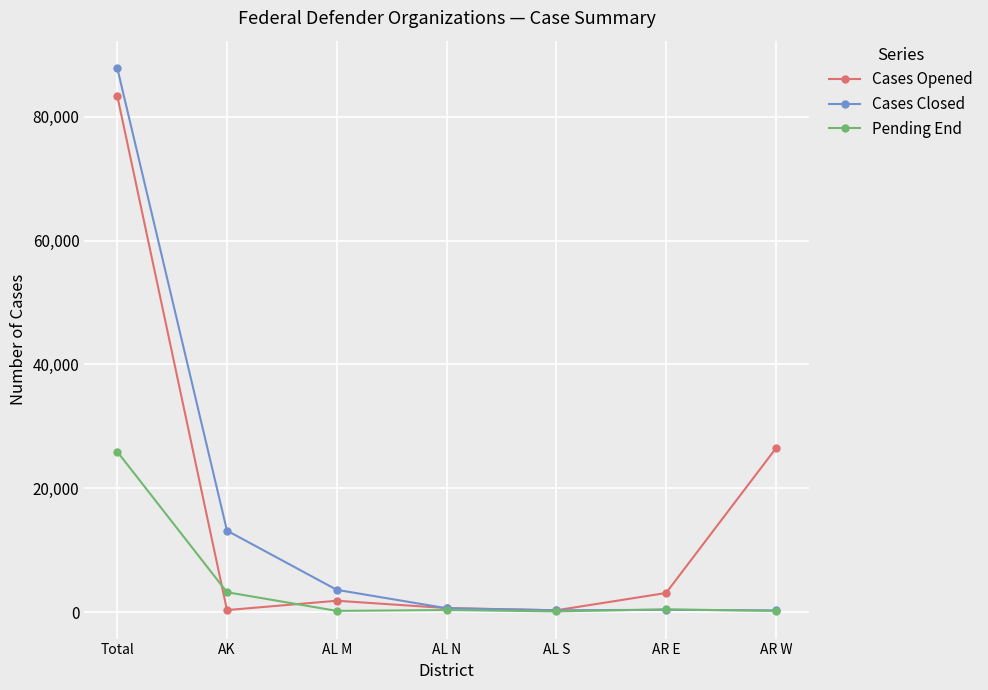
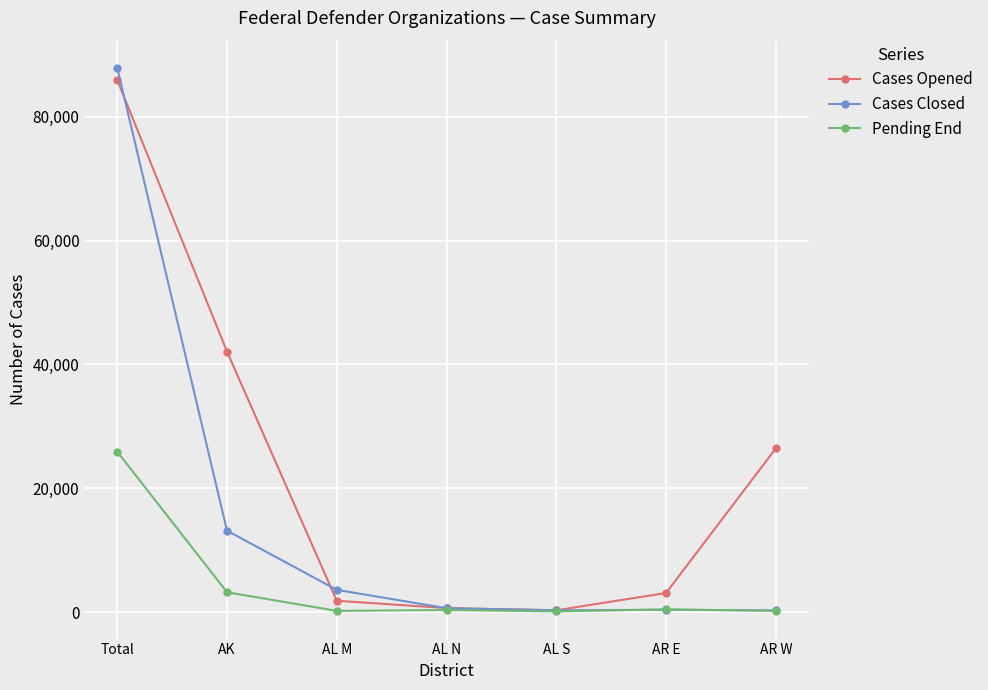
  {
    "Cases Opened": {
-     "Total": "83,000",
-     "AK": "0",
+     "Total": "86,000",
+     "AK": "42,000",
      "AL M": "2,000",
      "AR E": "3,000",
      "AR W": "26,000"
    },
    "Cases Closed": {
      "Total": "88,000",
      "AK": "13,000",
      "AL M": "4,000"
    },
    "Pending End": {
      "Total": "26,000",
      "AK": "3,000",
      "AL M": "0"
    }
  }
